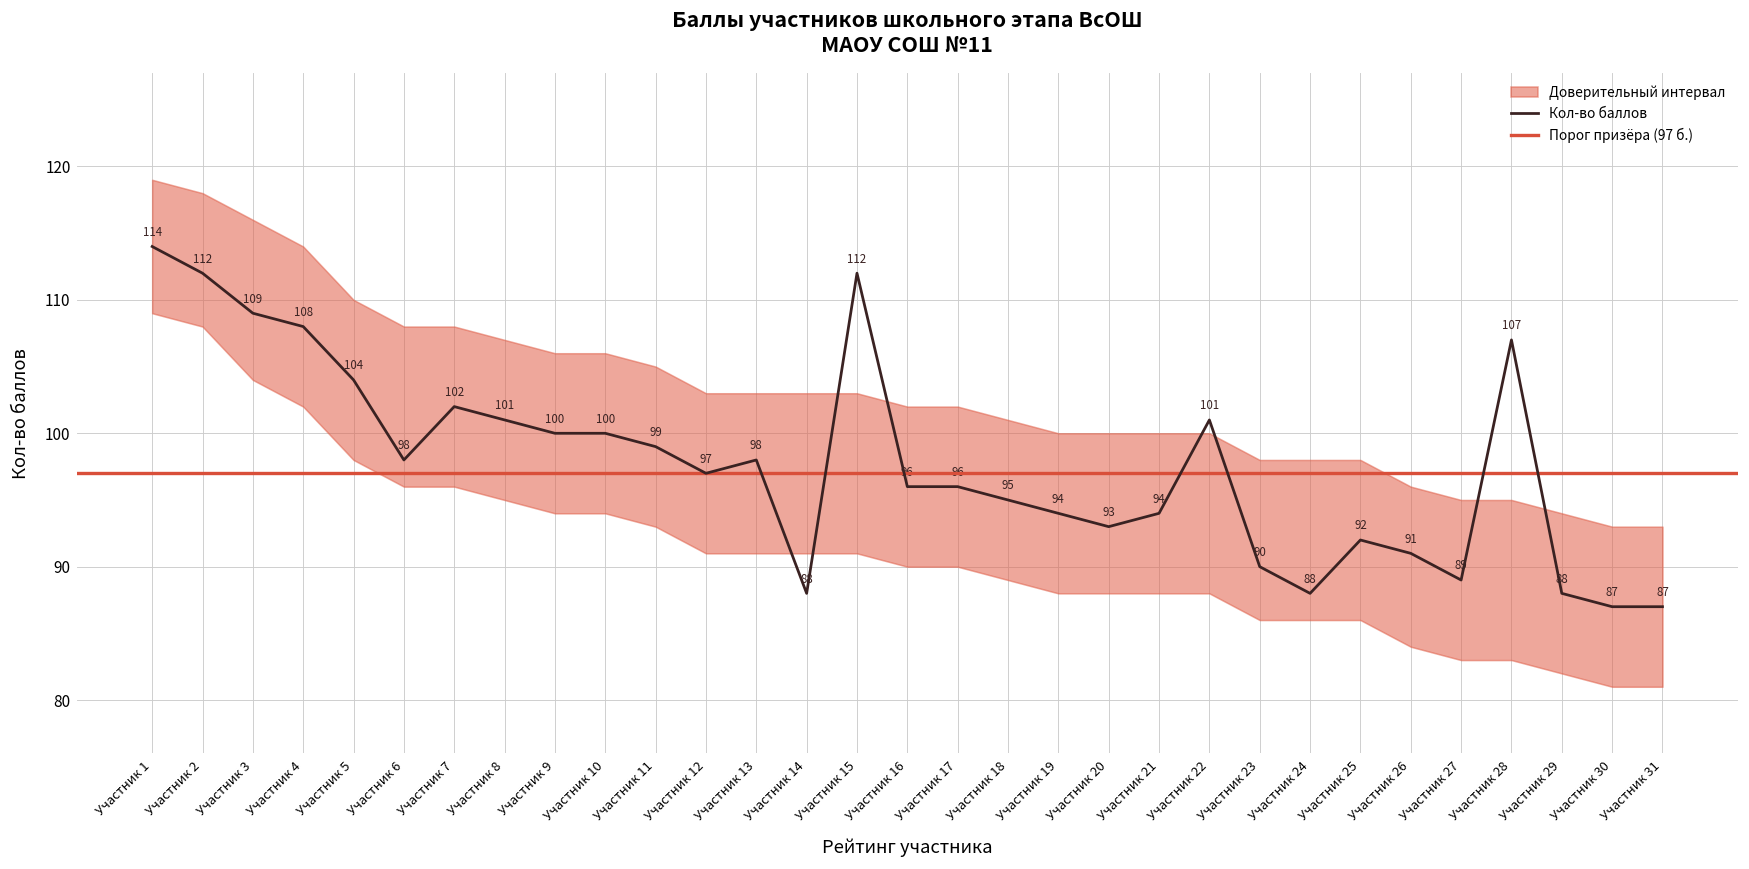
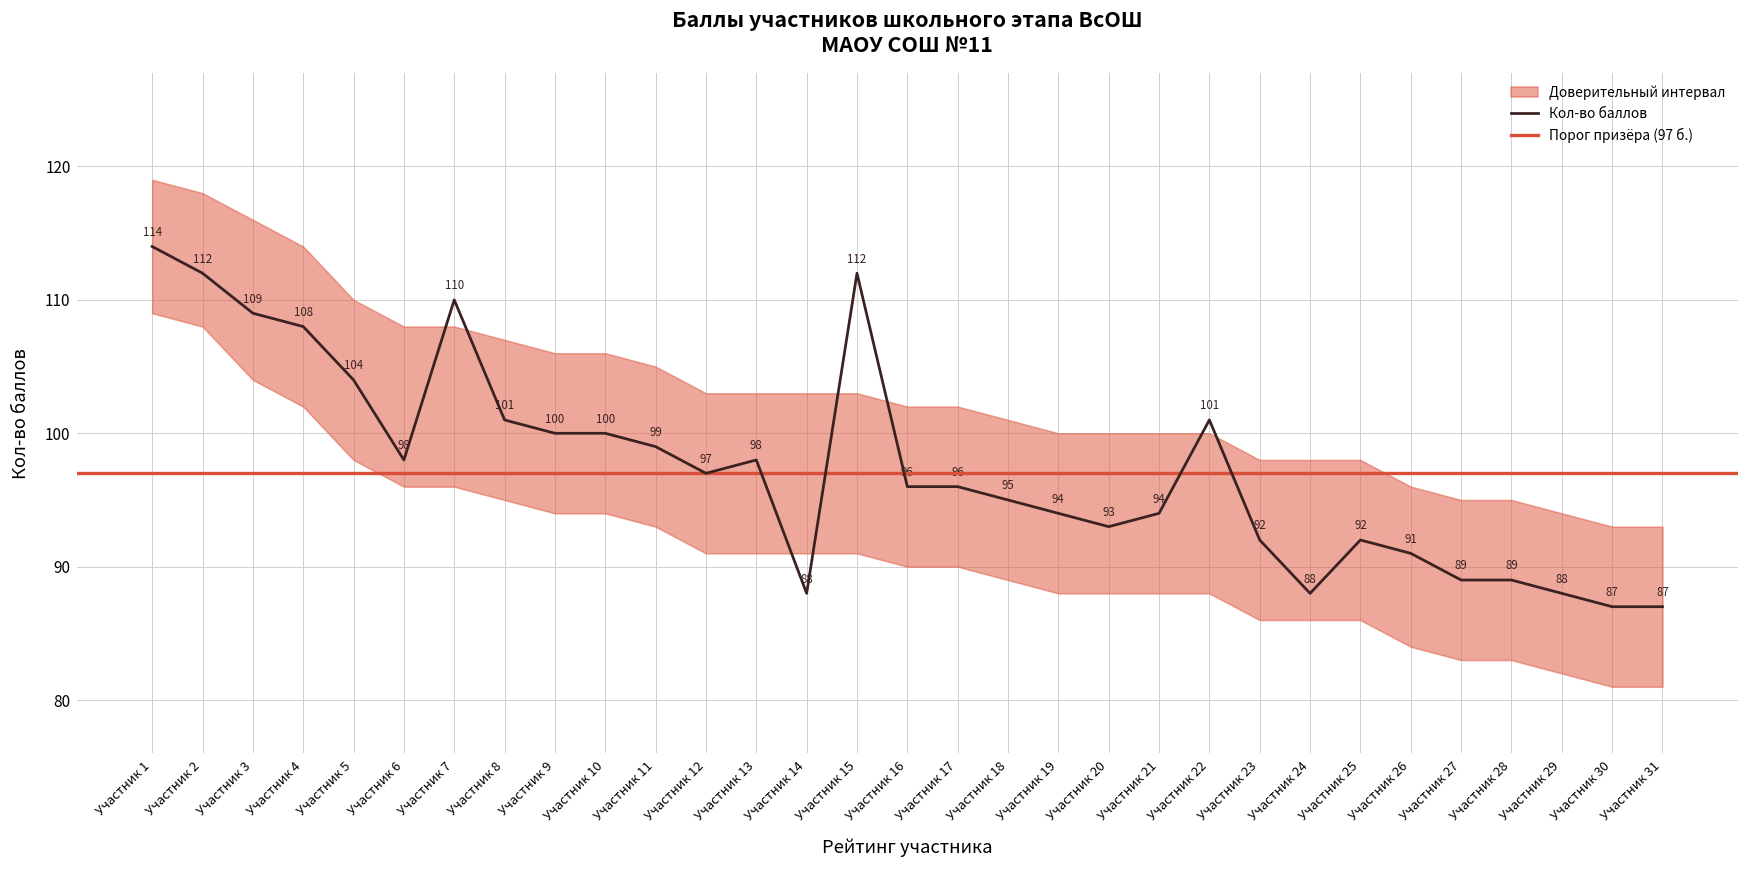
  {
    "Кол-во баллов": {
      "Участник 1": 114,
      "Участник 2": 112,
      "Участник 3": 109,
      "Участник 4": 108,
      "Участник 5": 104,
      "Участник 6": 98,
-     "Участник 7": 102,
+     "Участник 7": 110,
      "Участник 8": 101,
      "Участник 9": 100,
      "Участник 10": 100,
      "Участник 11": 99,
      "Участник 12": 97,
      "Участник 13": 98,
      "Участник 14": 88,
      "Участник 15": 112,
      "Участник 16": 96,
      "Участник 17": 96,
      "Участник 18": 95,
      "Участник 19": 94,
      "Участник 20": 93,
      "Участник 21": 94,
      "Участник 22": 101,
-     "Участник 23": 90,
+     "Участник 23": 92,
      "Участник 24": 88,
      "Участник 25": 92,
      "Участник 26": 91,
      "Участник 27": 89,
-     "Участник 28": 107,
+     "Участник 28": 89,
      "Участник 29": 88,
      "Участник 30": 87,
      "Участник 31": 87
    }
  }
